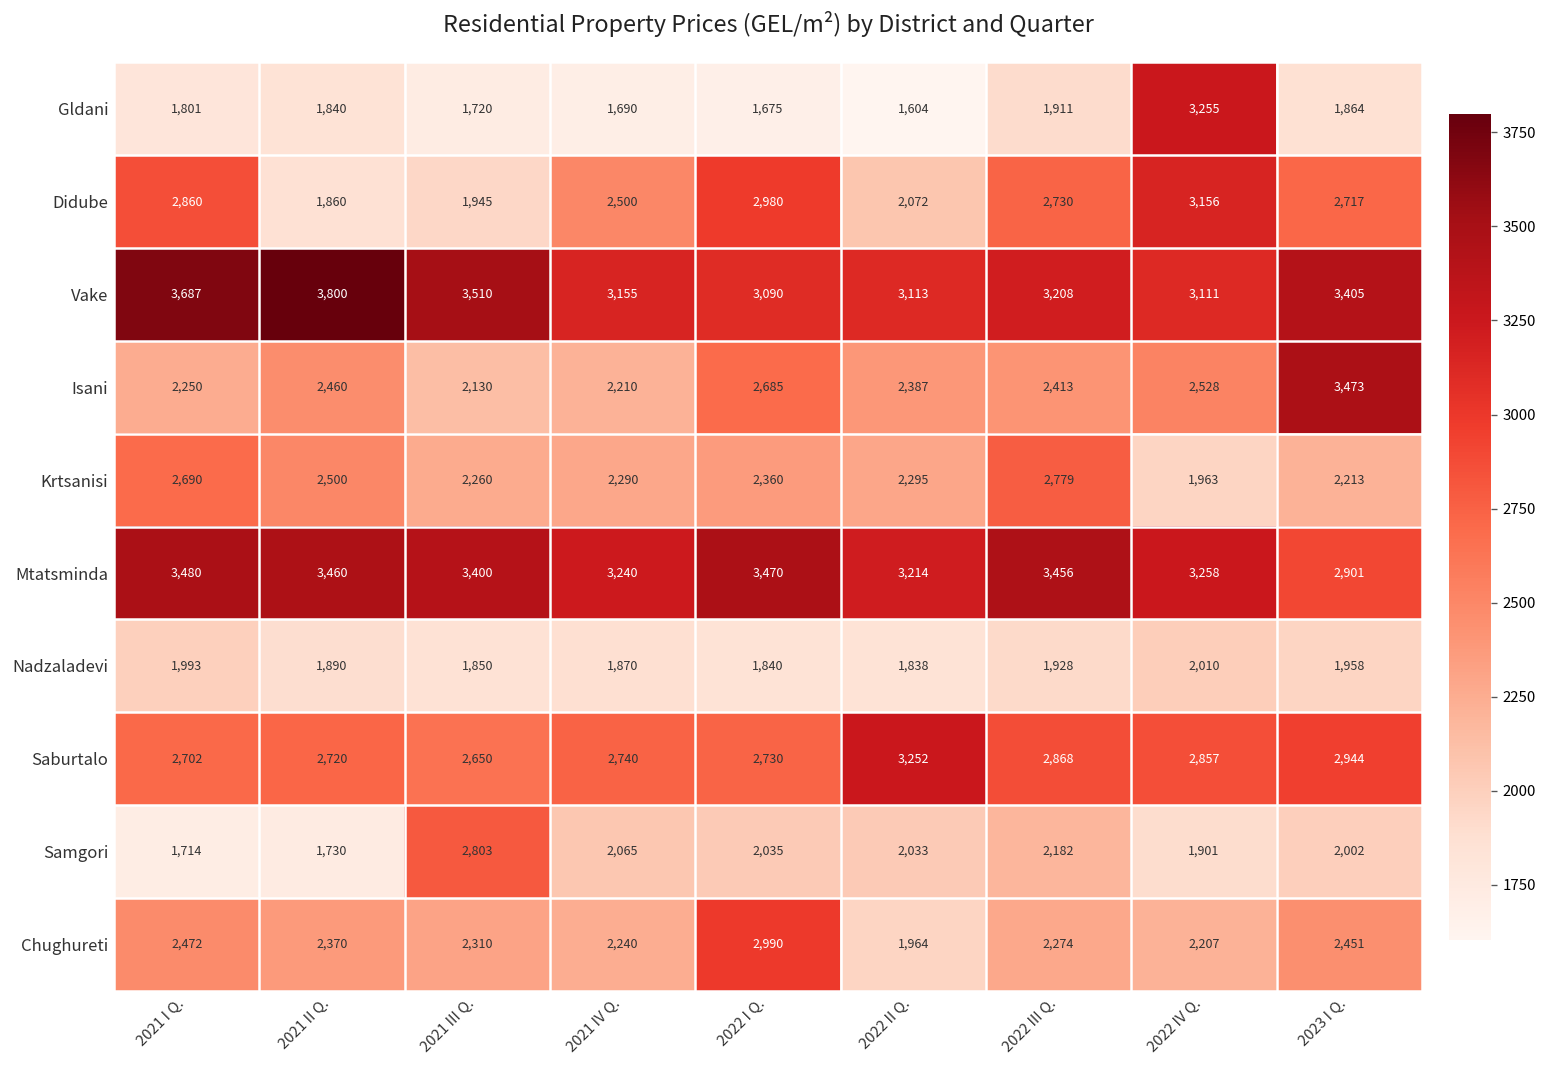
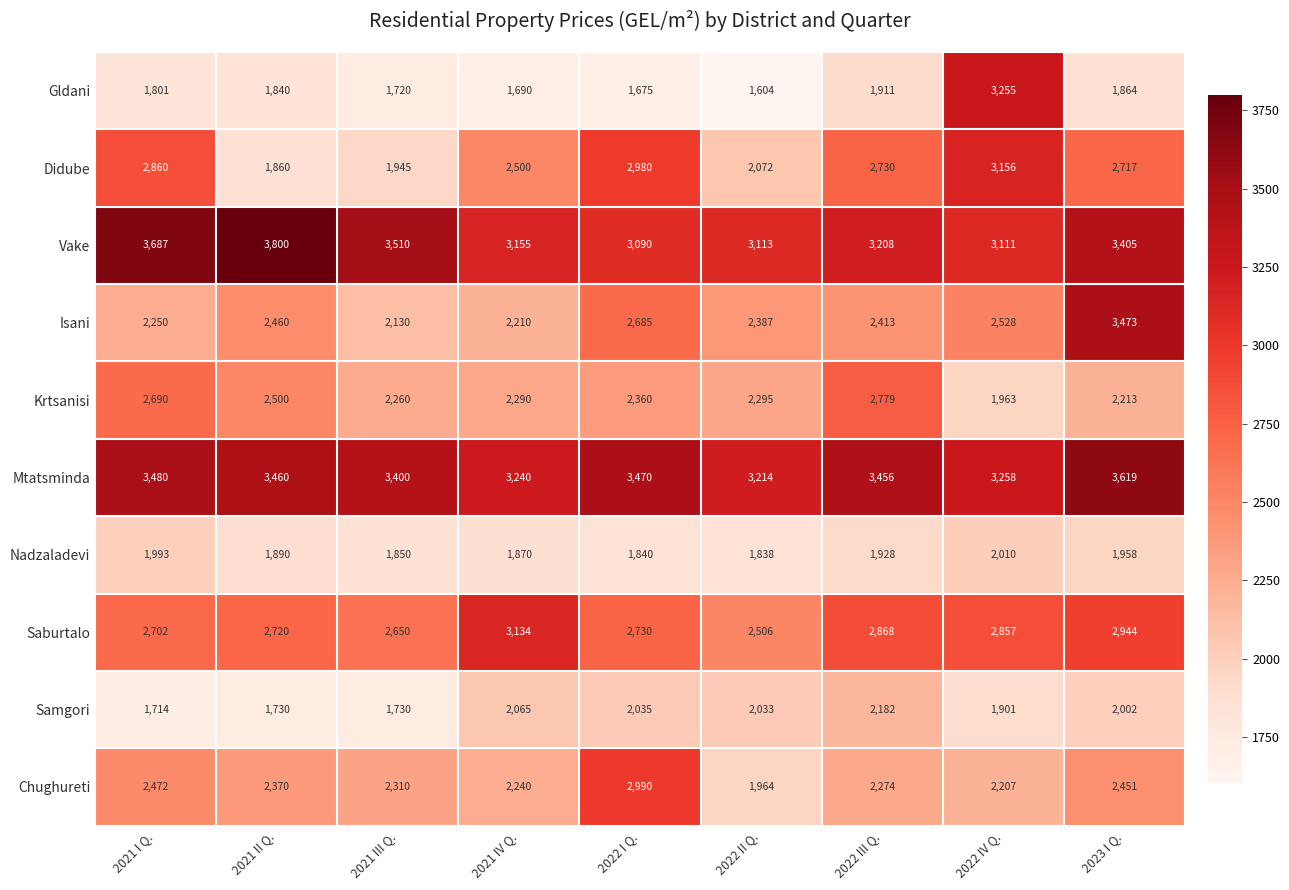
  {
    "Gldani": {
      "2021 I Q.": "1,801",
      "2021 II Q.": "1,840",
      "2021 III Q.": "1,720",
      "2021 IV Q.": "1,690",
      "2022 I Q.": "1,675",
      "2022 II Q.": "1,604",
      "2022 III Q.": "1,911",
      "2022 IV Q.": "3,255",
      "2023 I Q.": "1,864"
    },
    "Didube": {
      "2021 I Q.": "2,860",
      "2021 II Q.": "1,860",
      "2021 III Q.": "1,945",
      "2021 IV Q.": "2,500",
      "2022 I Q.": "2,980",
      "2022 II Q.": "2,072",
      "2022 III Q.": "2,730",
      "2022 IV Q.": "3,156",
      "2023 I Q.": "2,717"
    },
    "Vake": {
      "2021 I Q.": "3,687",
      "2021 II Q.": "3,800",
      "2021 III Q.": "3,510",
      "2021 IV Q.": "3,155",
      "2022 I Q.": "3,090",
      "2022 II Q.": "3,113",
      "2022 III Q.": "3,208",
      "2022 IV Q.": "3,111",
      "2023 I Q.": "3,405"
    },
    "Isani": {
      "2021 I Q.": "2,250",
      "2021 II Q.": "2,460",
      "2021 III Q.": "2,130",
      "2021 IV Q.": "2,210",
      "2022 I Q.": "2,685",
      "2022 II Q.": "2,387",
      "2022 III Q.": "2,413",
      "2022 IV Q.": "2,528",
      "2023 I Q.": "3,473"
    },
    "Krtsanisi": {
      "2021 I Q.": "2,690",
      "2021 II Q.": "2,500",
      "2021 III Q.": "2,260",
      "2021 IV Q.": "2,290",
      "2022 I Q.": "2,360",
      "2022 II Q.": "2,295",
      "2022 III Q.": "2,779",
      "2022 IV Q.": "1,963",
      "2023 I Q.": "2,213"
    },
    "Mtatsminda": {
      "2021 I Q.": "3,480",
      "2021 II Q.": "3,460",
      "2021 III Q.": "3,400",
      "2021 IV Q.": "3,240",
      "2022 I Q.": "3,470",
      "2022 II Q.": "3,214",
      "2022 III Q.": "3,456",
      "2022 IV Q.": "3,258",
-     "2023 I Q.": "2,901"
+     "2023 I Q.": "3,619"
    },
    "Nadzaladevi": {
      "2021 I Q.": "1,993",
      "2021 II Q.": "1,890",
      "2021 III Q.": "1,850",
      "2021 IV Q.": "1,870",
      "2022 I Q.": "1,840",
      "2022 II Q.": "1,838",
      "2022 III Q.": "1,928",
      "2022 IV Q.": "2,010",
      "2023 I Q.": "1,958"
    },
    "Saburtalo": {
      "2021 I Q.": "2,702",
      "2021 II Q.": "2,720",
      "2021 III Q.": "2,650",
-     "2021 IV Q.": "2,740",
+     "2021 IV Q.": "3,134",
      "2022 I Q.": "2,730",
-     "2022 II Q.": "3,252",
+     "2022 II Q.": "2,506",
      "2022 III Q.": "2,868",
      "2022 IV Q.": "2,857",
      "2023 I Q.": "2,944"
    },
    "Samgori": {
      "2021 I Q.": "1,714",
      "2021 II Q.": "1,730",
-     "2021 III Q.": "2,803",
+     "2021 III Q.": "1,730",
      "2021 IV Q.": "2,065",
      "2022 I Q.": "2,035",
      "2022 II Q.": "2,033",
      "2022 III Q.": "2,182",
      "2022 IV Q.": "1,901",
      "2023 I Q.": "2,002"
    },
    "Chughureti": {
      "2021 I Q.": "2,472",
      "2021 II Q.": "2,370",
      "2021 III Q.": "2,310",
      "2021 IV Q.": "2,240",
      "2022 I Q.": "2,990",
      "2022 II Q.": "1,964",
      "2022 III Q.": "2,274",
      "2022 IV Q.": "2,207",
      "2023 I Q.": "2,451"
    }
  }
